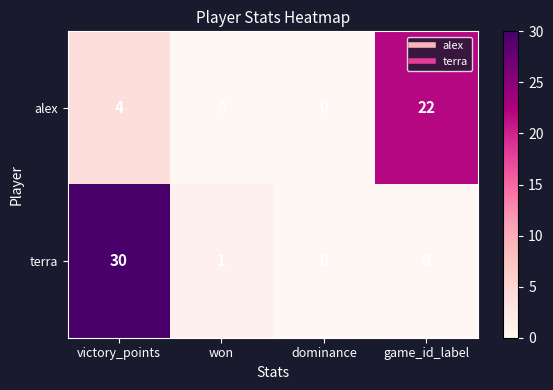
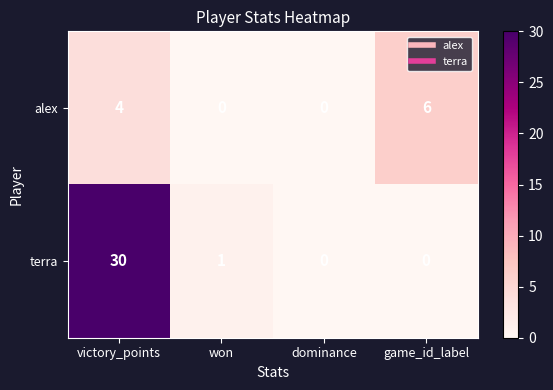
  {
    "alex": {
-     "game_id_label": 22
+     "game_id_label": 6
    },
    "terra": {
      "victory_points": 30
    }
  }
